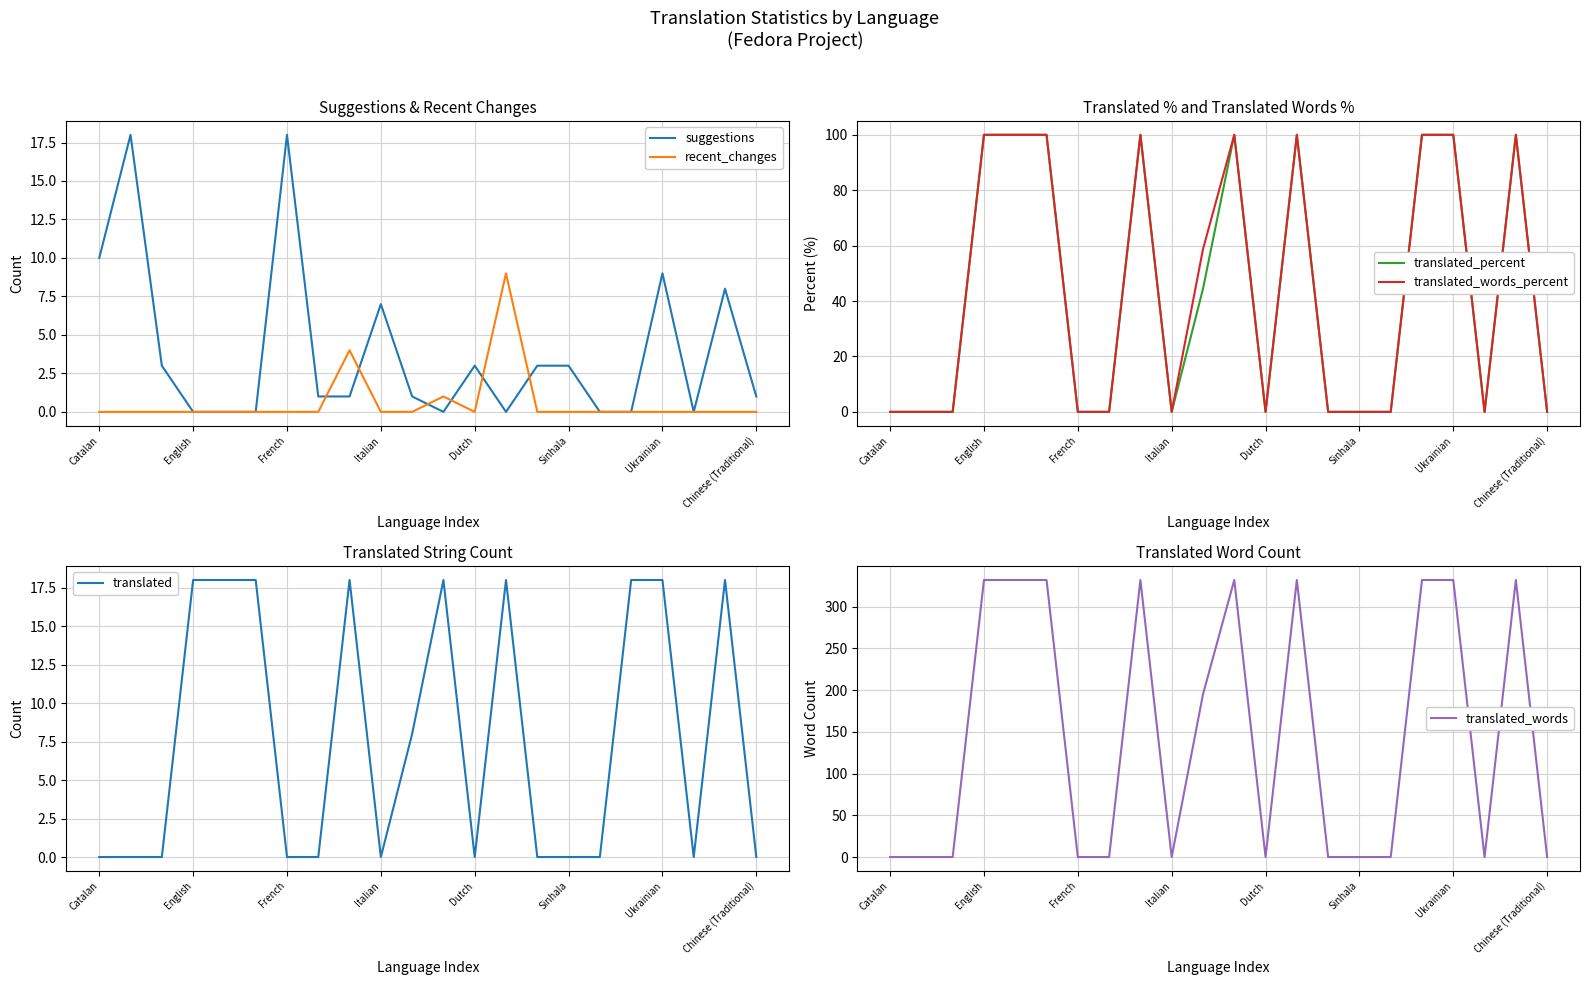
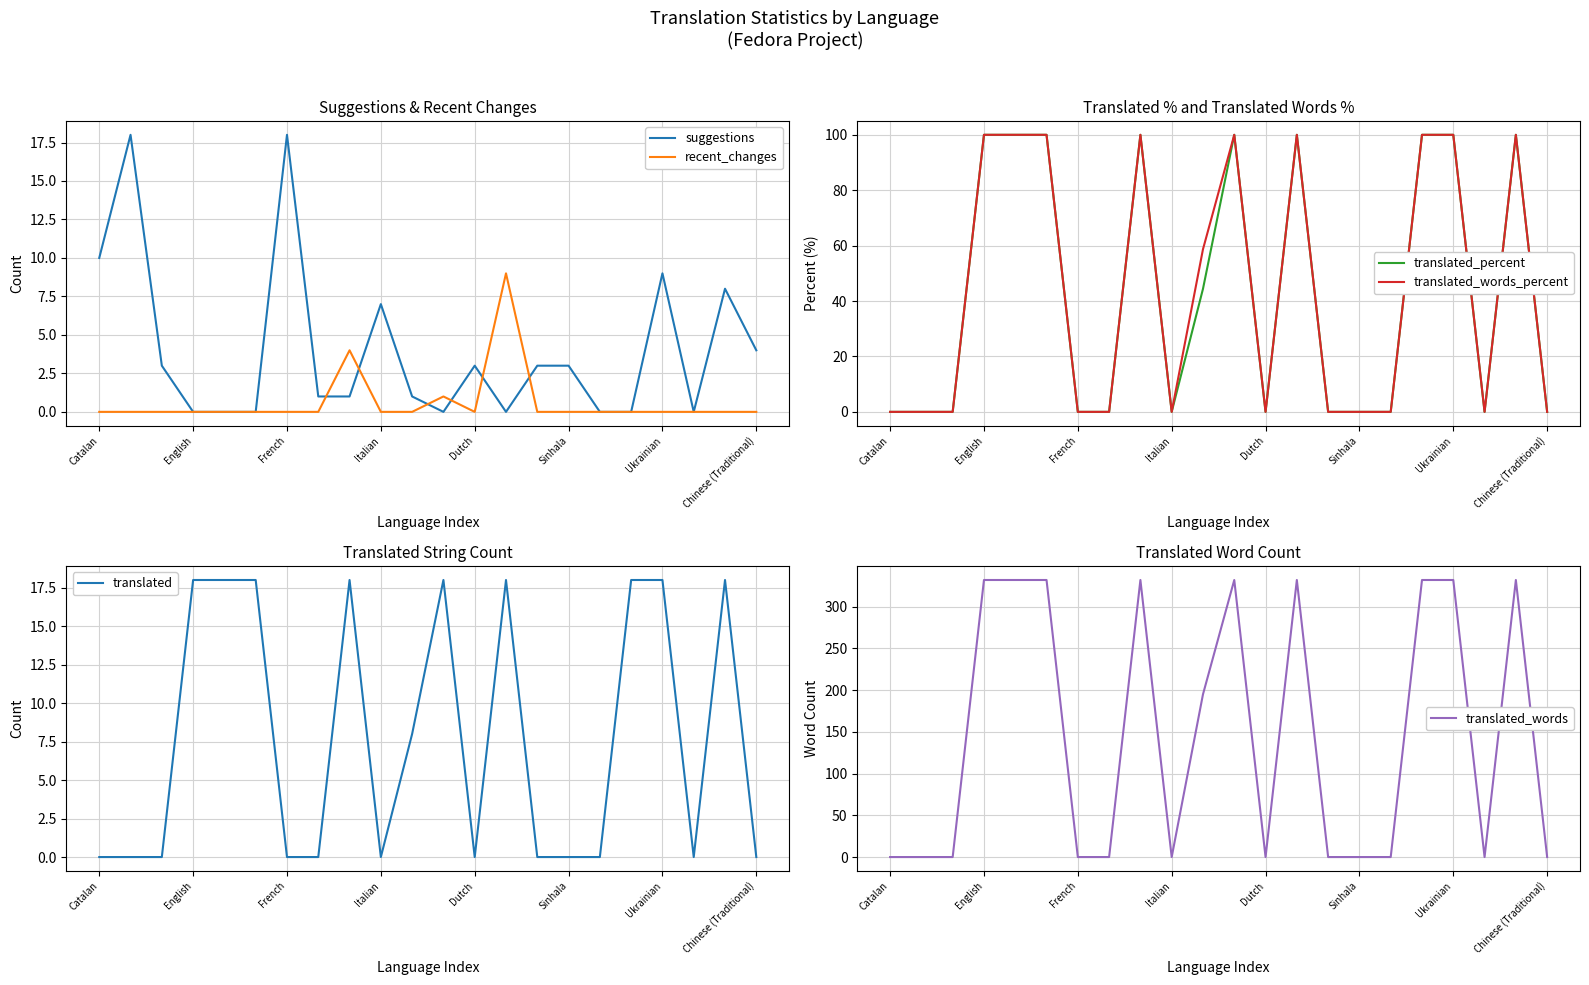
  {
    "Suggestions & Recent Changes": {
      "suggestions": {
        "Catalan": 10,
        "French": 18,
        "Italian": 7,
        "Dutch": 3,
        "Sinhala": 3,
        "Ukrainian": 9,
-       "Chinese (Traditional)": 1
+       "Chinese (Traditional)": 4
      },
      "recent_changes": {
        "Catalan": 0,
        "French": 0,
        "Italian": 0,
        "Dutch": 0,
        "Sinhala": 0,
        "Ukrainian": 0,
        "Chinese (Traditional)": 0
      }
    },
    "Translated String Count": {
      "Catalan": 0.0,
      "English": 18.0,
      "French": 0.0,
      "Italian": 0.0,
      "Dutch": 0.0,
      "Sinhala": 0.0,
      "Ukrainian": 18.0,
      "Chinese (Traditional)": 0.0
    },
    "Translated Word Count": {
      "Catalan": 0,
      "English": 330,
      "French": 0,
      "Italian": 0,
      "Dutch": 0,
      "Sinhala": 0,
      "Ukrainian": 330,
      "Chinese (Traditional)": 0
    }
  }
